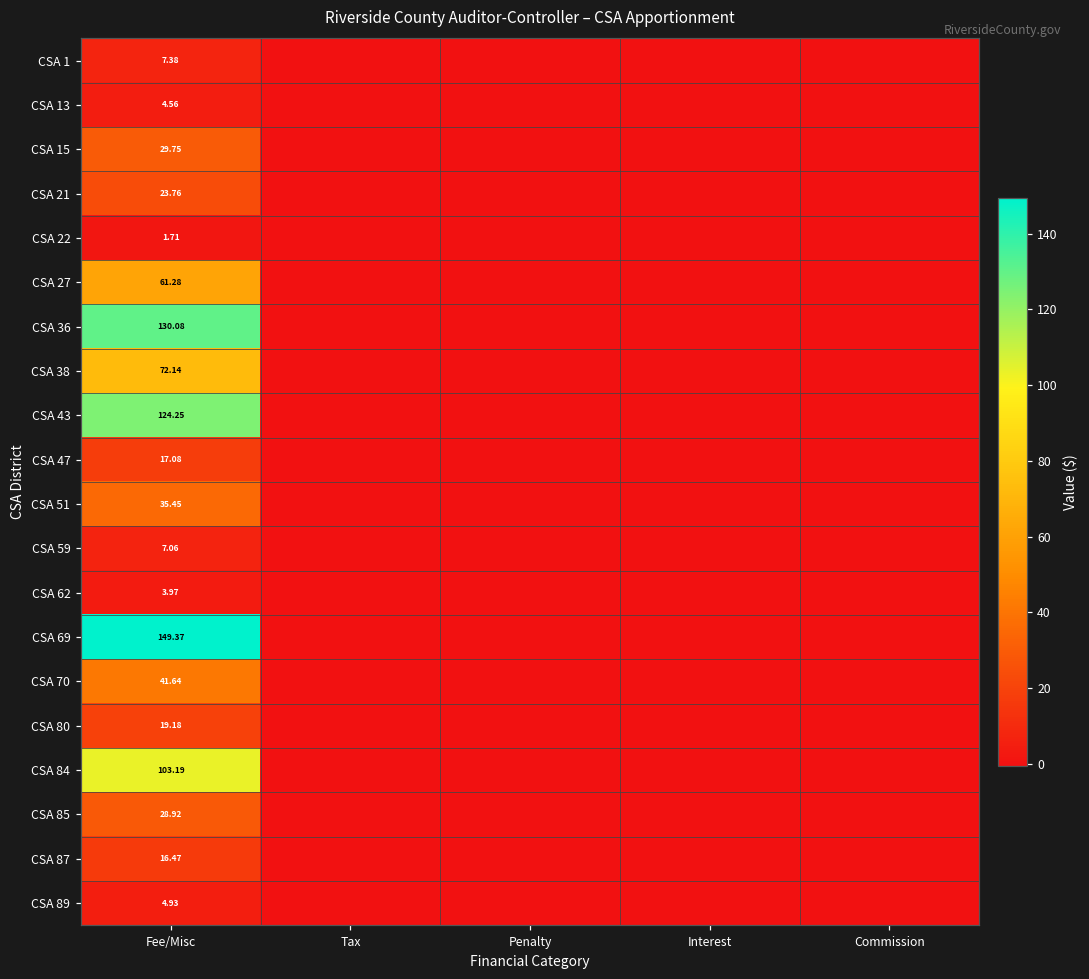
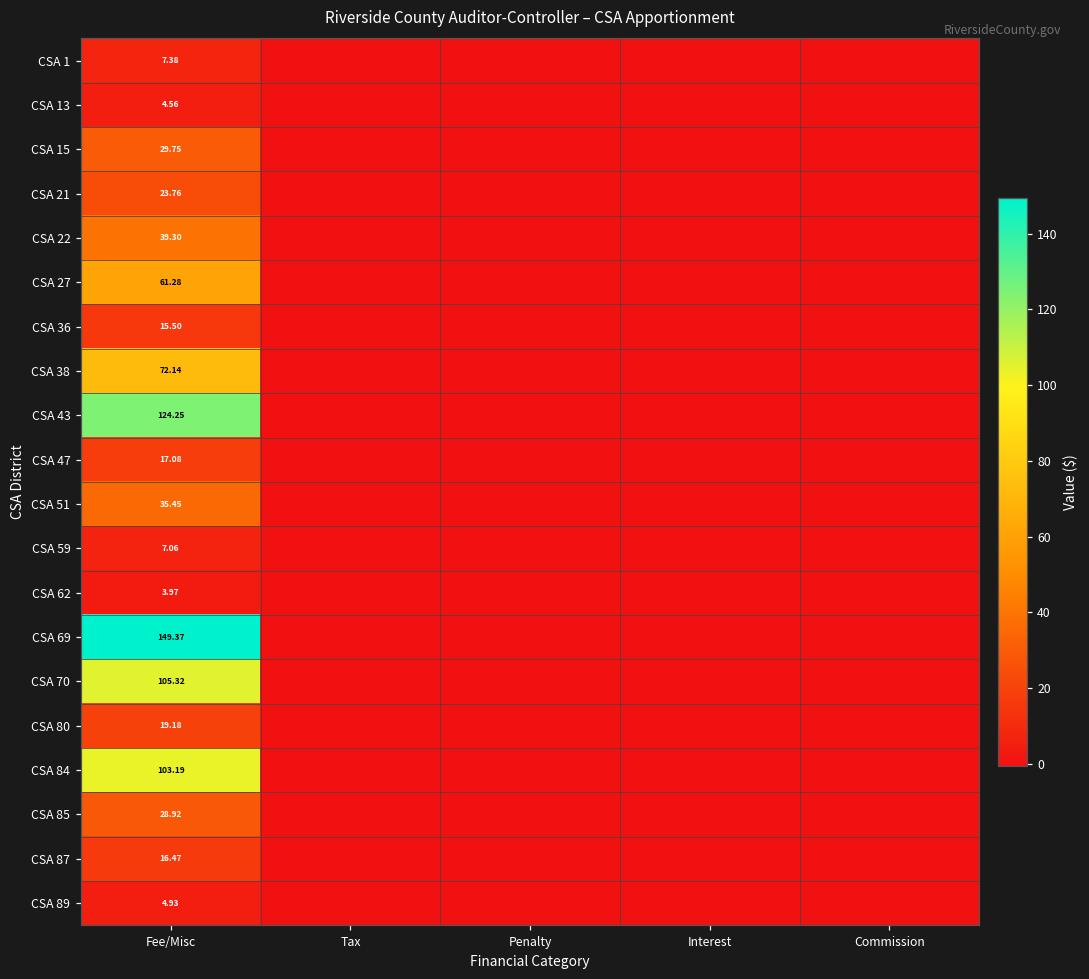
  {
    "CSA 1": {
      "Fee/Misc": 7.38
    },
    "CSA 13": {
      "Fee/Misc": 4.56
    },
    "CSA 15": {
      "Fee/Misc": 29.75
    },
    "CSA 21": {
      "Fee/Misc": 23.76
    },
    "CSA 22": {
-     "Fee/Misc": 1.71
+     "Fee/Misc": 39.30
    },
    "CSA 27": {
      "Fee/Misc": 61.28
    },
    "CSA 36": {
-     "Fee/Misc": 130.08
+     "Fee/Misc": 15.50
    },
    "CSA 38": {
      "Fee/Misc": 72.14
    },
    "CSA 43": {
      "Fee/Misc": 124.25
    },
    "CSA 47": {
      "Fee/Misc": 17.08
    },
    "CSA 51": {
      "Fee/Misc": 35.45
    },
    "CSA 59": {
      "Fee/Misc": 7.06
    },
    "CSA 62": {
      "Fee/Misc": 3.97
    },
    "CSA 69": {
      "Fee/Misc": 149.37
    },
    "CSA 70": {
-     "Fee/Misc": 41.64
+     "Fee/Misc": 105.32
    },
    "CSA 80": {
      "Fee/Misc": 19.18
    },
    "CSA 84": {
      "Fee/Misc": 103.19
    },
    "CSA 85": {
      "Fee/Misc": 28.92
    },
    "CSA 87": {
      "Fee/Misc": 16.47
    },
    "CSA 89": {
      "Fee/Misc": 4.93
    }
  }
